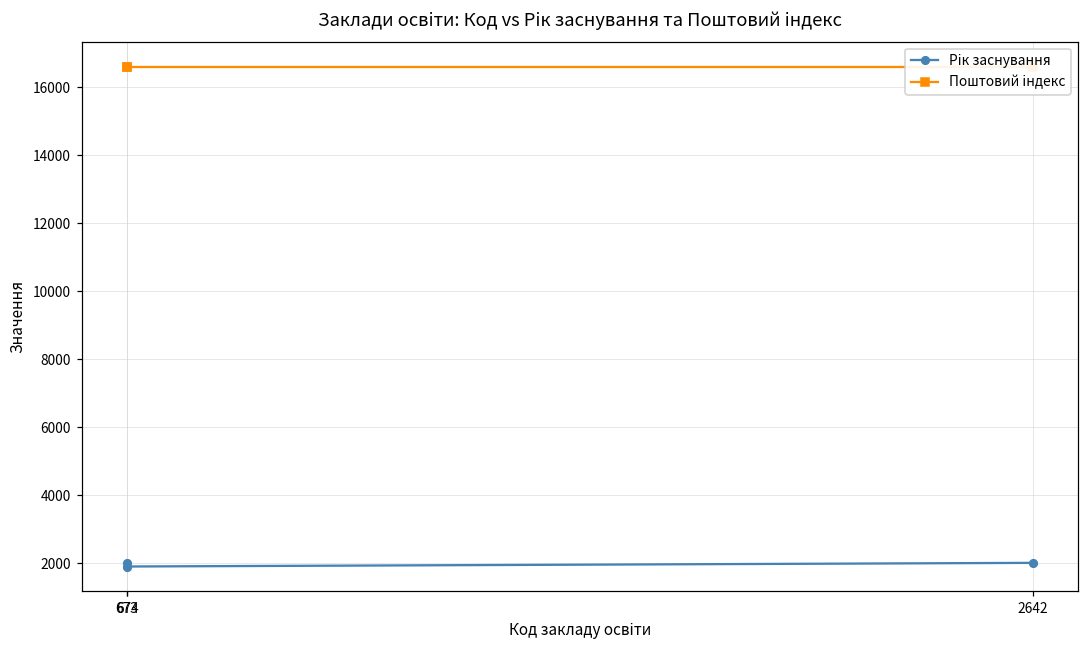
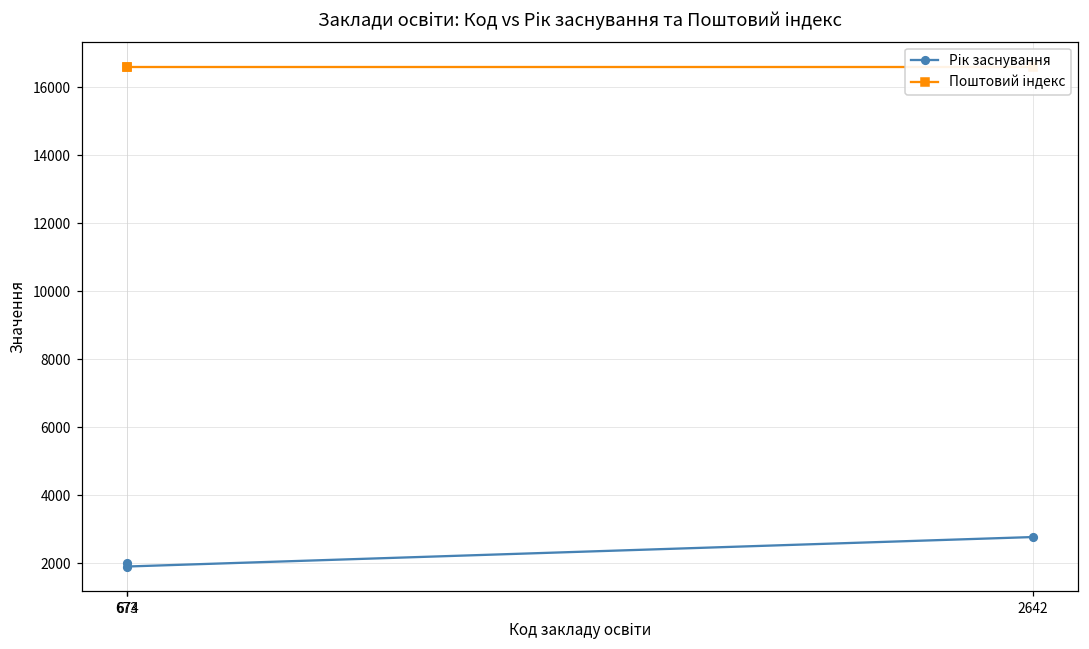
  {
    "Рік заснування": {
-     "2642": 2000
+     "2642": 2800
    }
  }
